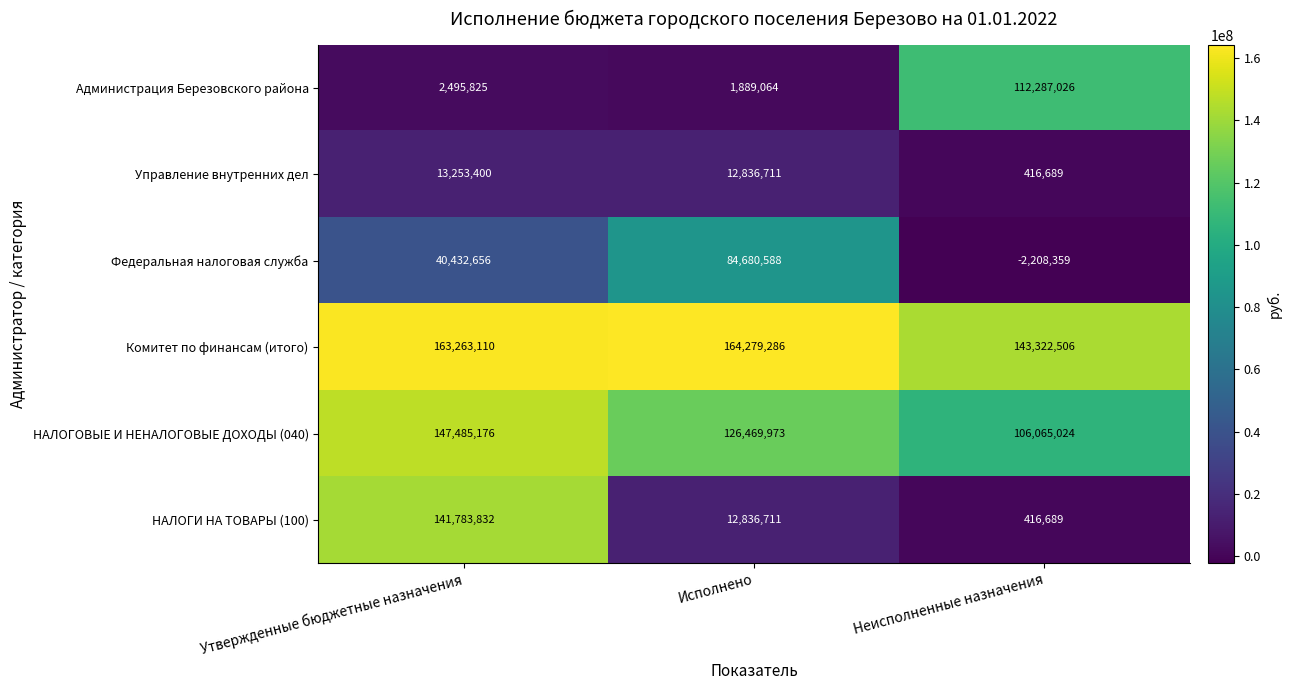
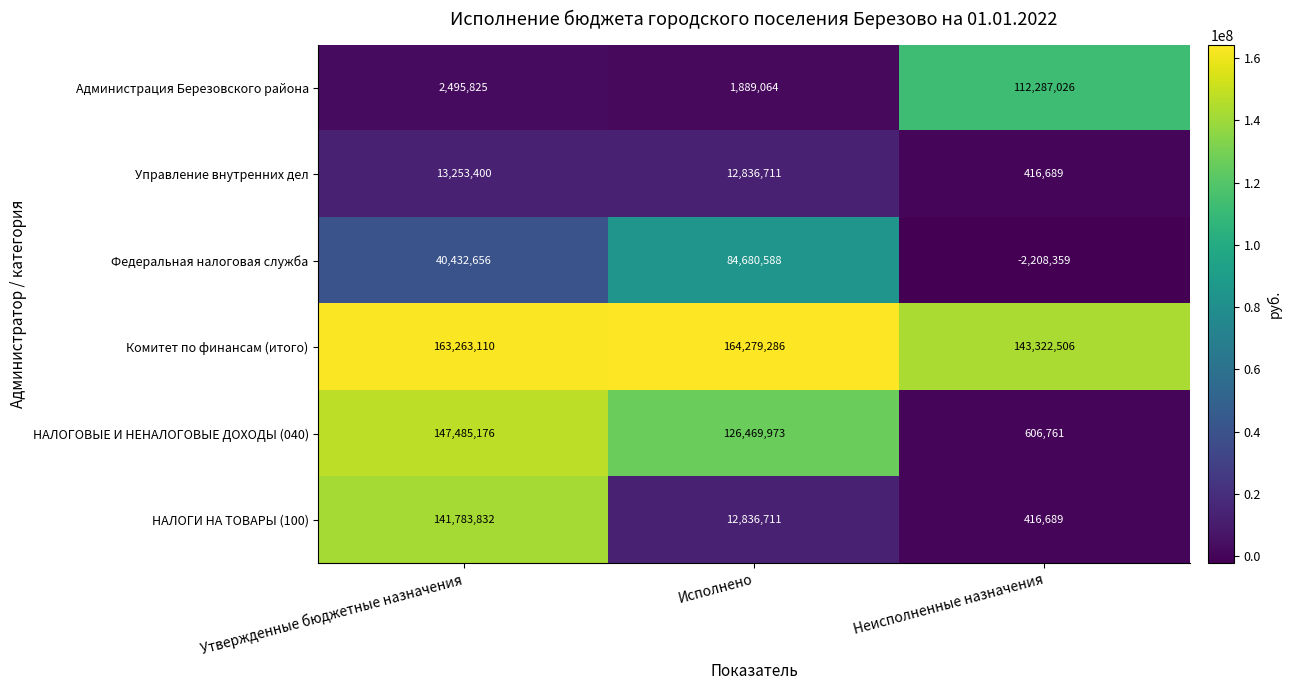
  {
    "Администрация Березовского района": {
      "Утвержденные бюджетные назначения": "2,495,825",
      "Исполнено": "1,889,064",
      "Неисполненные назначения": "112,287,026"
    },
    "Управление внутренних дел": {
      "Утвержденные бюджетные назначения": "13,253,400",
      "Исполнено": "12,836,711",
      "Неисполненные назначения": "416,689"
    },
    "Федеральная налоговая служба": {
      "Утвержденные бюджетные назначения": "40,432,656",
      "Исполнено": "84,680,588",
      "Неисполненные назначения": "-2,208,359"
    },
    "Комитет по финансам (итого)": {
      "Утвержденные бюджетные назначения": "163,263,110",
      "Исполнено": "164,279,286",
      "Неисполненные назначения": "143,322,506"
    },
    "НАЛОГОВЫЕ И НЕНАЛОГОВЫЕ ДОХОДЫ (040)": {
      "Утвержденные бюджетные назначения": "147,485,176",
      "Исполнено": "126,469,973",
-     "Неисполненные назначения": "106,065,024"
+     "Неисполненные назначения": "606,761"
    },
    "НАЛОГИ НА ТОВАРЫ (100)": {
      "Утвержденные бюджетные назначения": "141,783,832",
      "Исполнено": "12,836,711",
      "Неисполненные назначения": "416,689"
    }
  }
